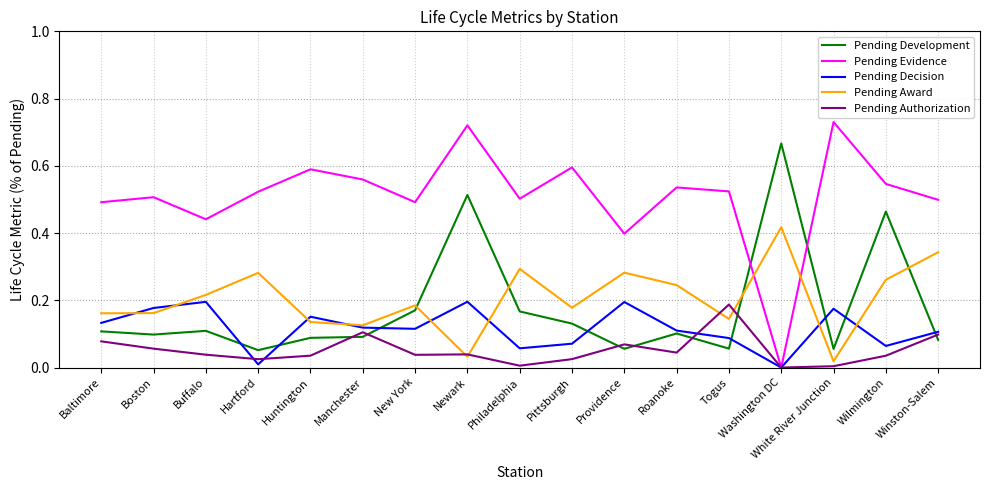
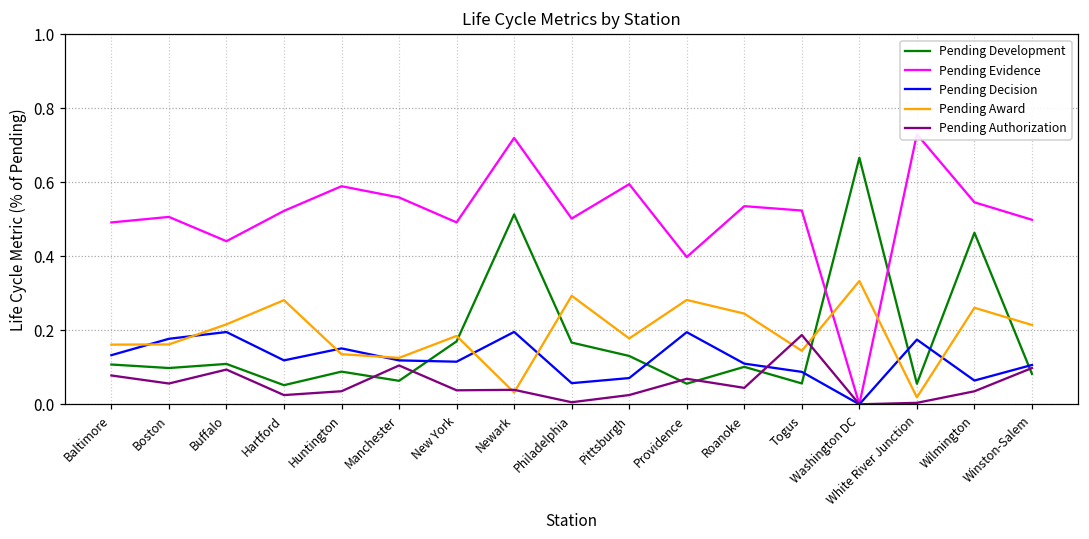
  {
    "Pending Development": {
      "Baltimore": 0.11,
      "Boston": 0.10,
      "Buffalo": 0.11,
      "Hartford": 0.05,
      "Huntington": 0.09,
-     "Manchester": 0.09,
+     "Manchester": 0.06,
      "New York": 0.17,
      "Newark": 0.51,
      "Philadelphia": 0.17,
      "Pittsburgh": 0.13,
      "Providence": 0.06,
      "Roanoke": 0.10,
      "Togus": 0.06,
      "Washington DC": 0.67,
      "White River Junction": 0.06,
      "Wilmington": 0.46,
      "Winston-Salem": 0.08
    },
    "Pending Evidence": {
      "Baltimore": 0.49,
      "Boston": 0.51,
      "Buffalo": 0.44,
      "Hartford": 0.52,
      "Huntington": 0.59,
      "Manchester": 0.56,
      "New York": 0.49,
      "Newark": 0.72,
      "Philadelphia": 0.50,
      "Pittsburgh": 0.60,
      "Providence": 0.40,
      "Roanoke": 0.54,
      "Togus": 0.52,
      "White River Junction": 0.73,
      "Wilmington": 0.55,
      "Winston-Salem": 0.50
    },
    "Pending Decision": {
      "Baltimore": 0.13,
      "Boston": 0.18,
      "Buffalo": 0.20,
-     "Hartford": 0.01,
+     "Hartford": 0.12,
      "Huntington": 0.15,
      "New York": 0.12,
      "Newark": 0.20,
      "Philadelphia": 0.06,
      "Pittsburgh": 0.07,
      "Providence": 0.19,
      "Roanoke": 0.11,
      "Togus": 0.09,
      "White River Junction": 0.17,
      "Wilmington": 0.06,
      "Winston-Salem": 0.11
    },
    "Pending Award": {
      "Baltimore": 0.16,
      "Boston": 0.16,
      "Buffalo": 0.22,
      "Hartford": 0.28,
      "Huntington": 0.14,
      "New York": 0.18,
      "Philadelphia": 0.29,
      "Pittsburgh": 0.18,
      "Providence": 0.28,
      "Roanoke": 0.25,
      "Togus": 0.14,
-     "Washington DC": 0.42,
+     "Washington DC": 0.33,
      "White River Junction": 0.02,
      "Wilmington": 0.26,
-     "Winston-Salem": 0.34
+     "Winston-Salem": 0.21
    },
    "Pending Authorization": {
      "Baltimore": 0.08,
      "Boston": 0.06,
-     "Buffalo": 0.04,
+     "Buffalo": 0.09,
      "Hartford": 0.02,
      "Huntington": 0.04,
      "Manchester": 0.11,
      "New York": 0.04,
      "Philadelphia": 0.01,
      "Pittsburgh": 0.03,
      "Providence": 0.07,
      "Roanoke": 0.04,
      "Togus": 0.19,
      "White River Junction": 0.00,
      "Wilmington": 0.04,
      "Winston-Salem": 0.10
    }
  }
